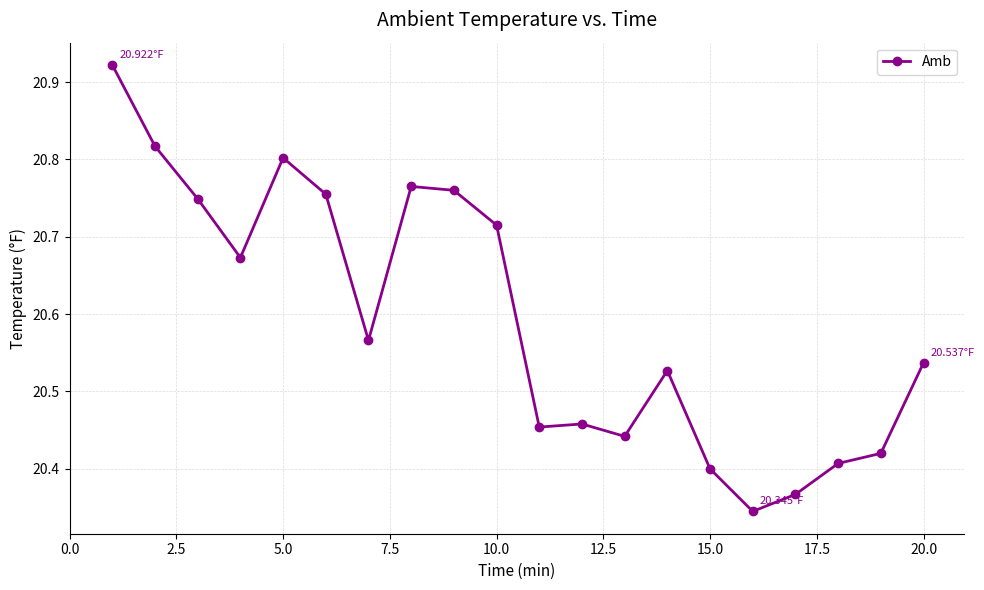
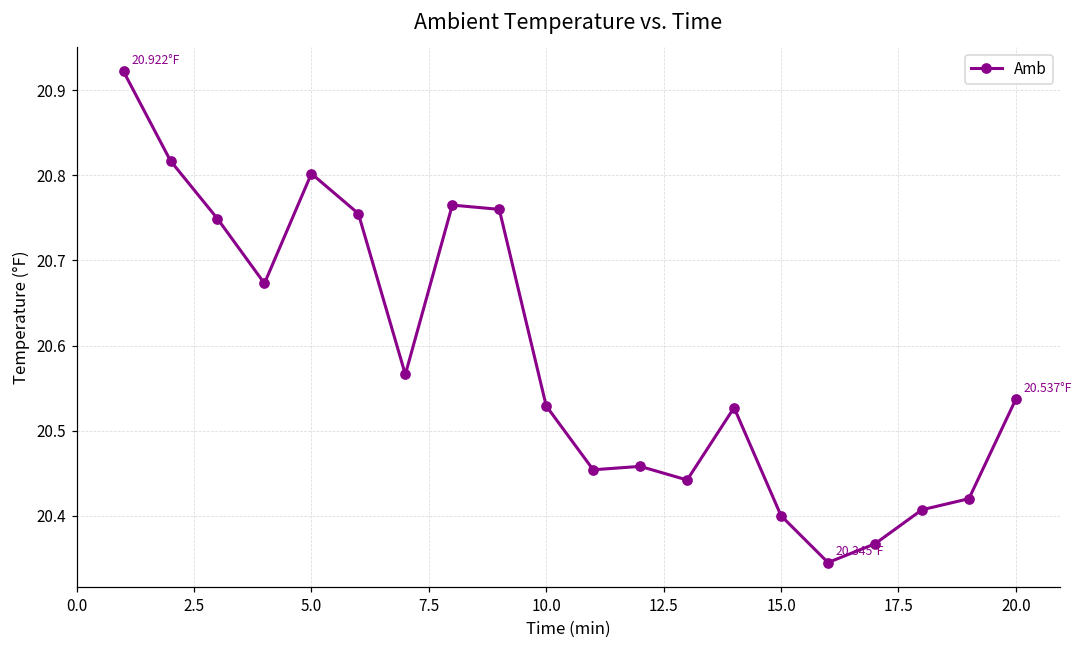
  {
    "5.0": 20.80,
-   "10.0": 20.72,
+   "10.0": 20.53,
    "15.0": 20.40
  }
